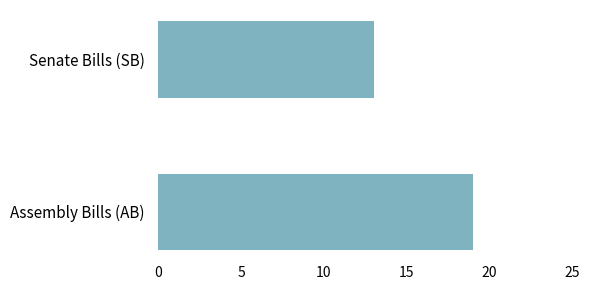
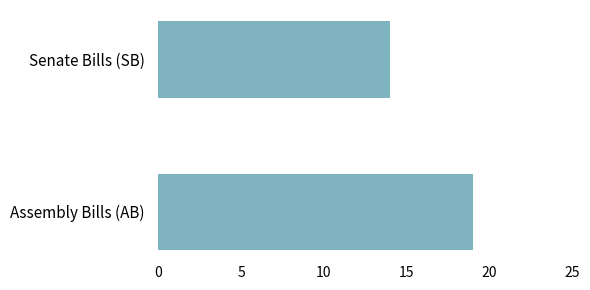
  {
-   "Senate Bills (SB)": 13,
+   "Senate Bills (SB)": 14,
    "Assembly Bills (AB)": 19
  }
